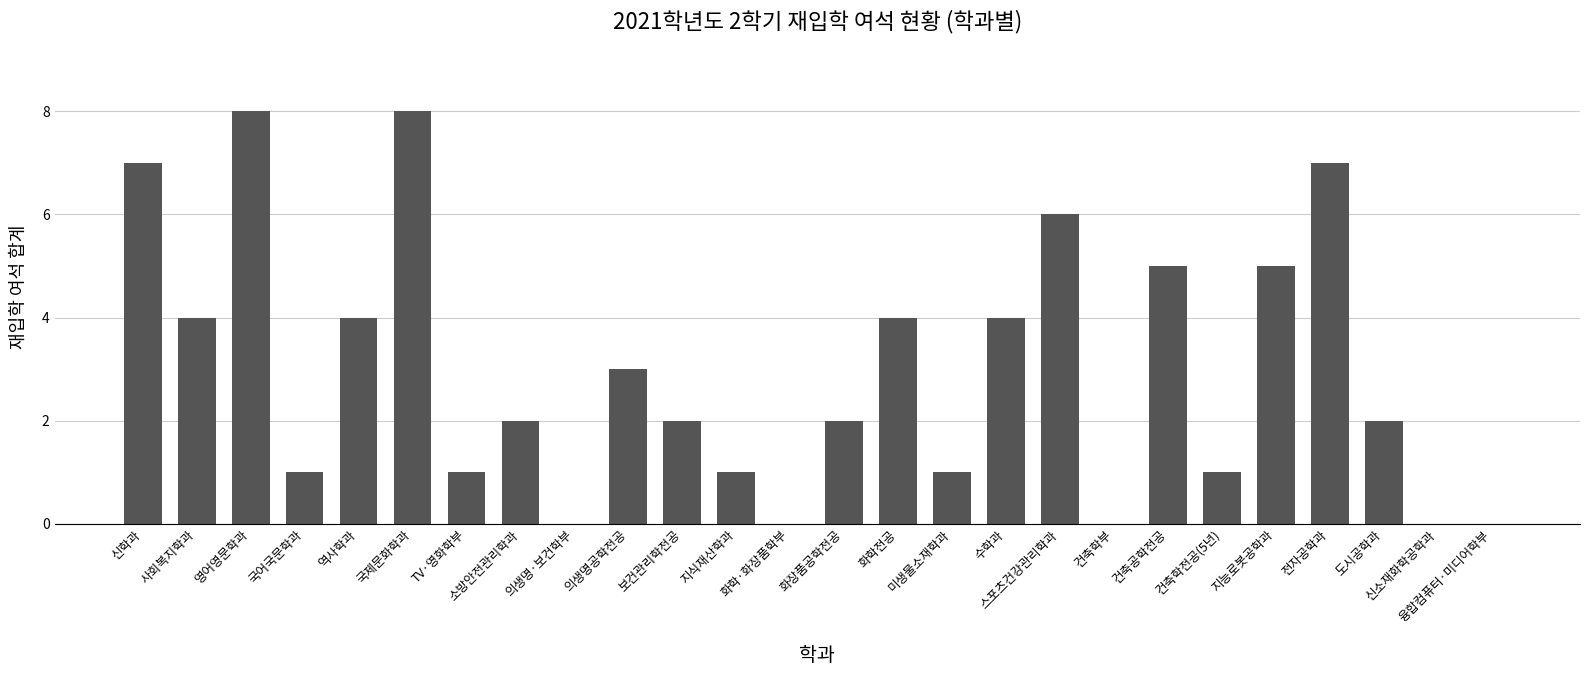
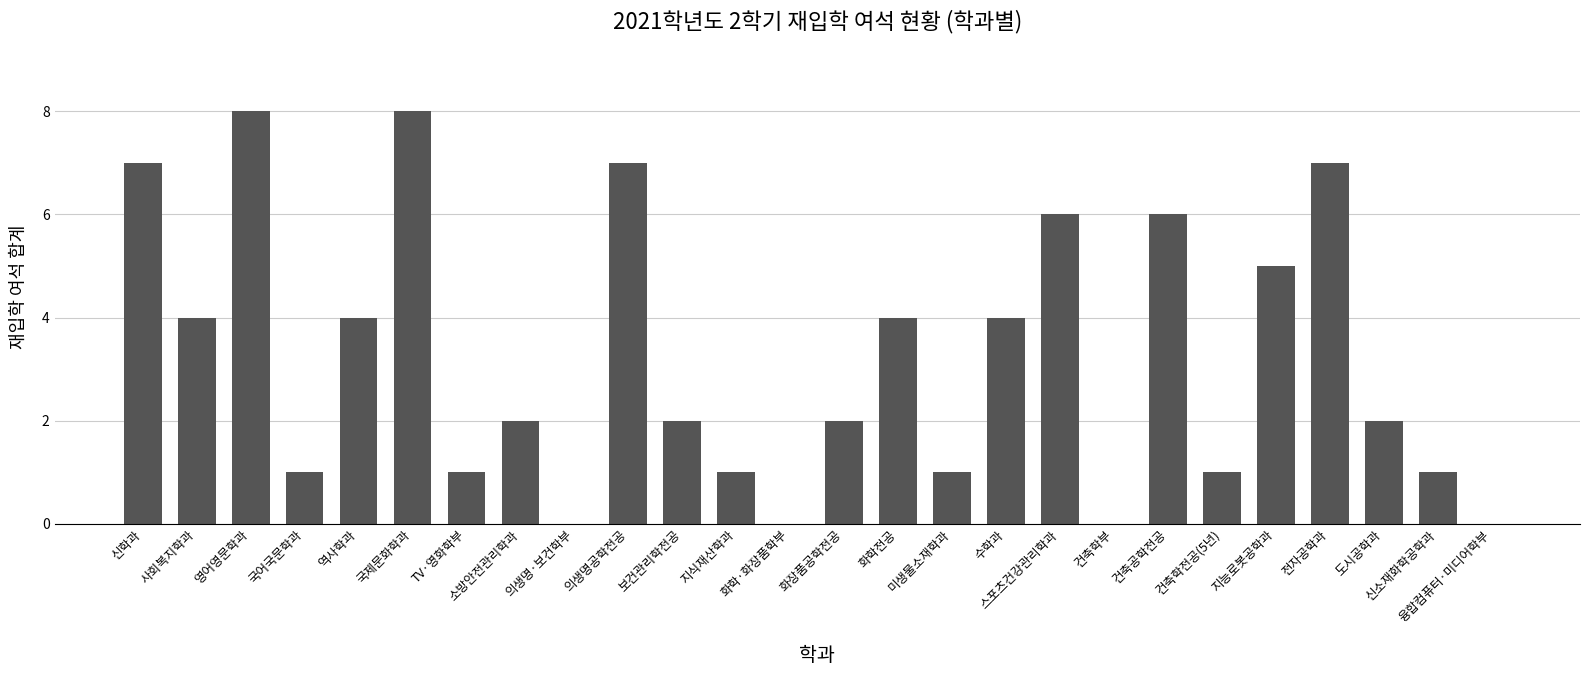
  {
    "신학과": 7,
    "사회복지학과": 4,
    "영어영문학과": 8,
    "국어국문학과": 1,
    "역사학과": 4,
    "국제문화학과": 8,
    "TV·영화학부": 1,
    "소방안전관리학과": 2,
    "의생명·보건학부": 0,
-   "의생명공학전공": 3,
+   "의생명공학전공": 7,
    "보건관리학전공": 2,
    "지식재산학과": 1,
    "화학·화장품학부": 0,
    "화장품공학전공": 2,
    "화학전공": 4,
    "미생물소재학과": 1,
    "수학과": 4,
    "스포츠건강관리학과": 6,
    "건축학부": 0,
-   "건축공학전공": 5,
+   "건축공학전공": 6,
    "건축학전공(5년)": 1,
    "지능로봇공학과": 5,
    "전자공학과": 7,
    "도시공학과": 2,
-   "신소재화학공학과": 0,
+   "신소재화학공학과": 1,
    "융합컴퓨터·미디어학부": 0
  }
